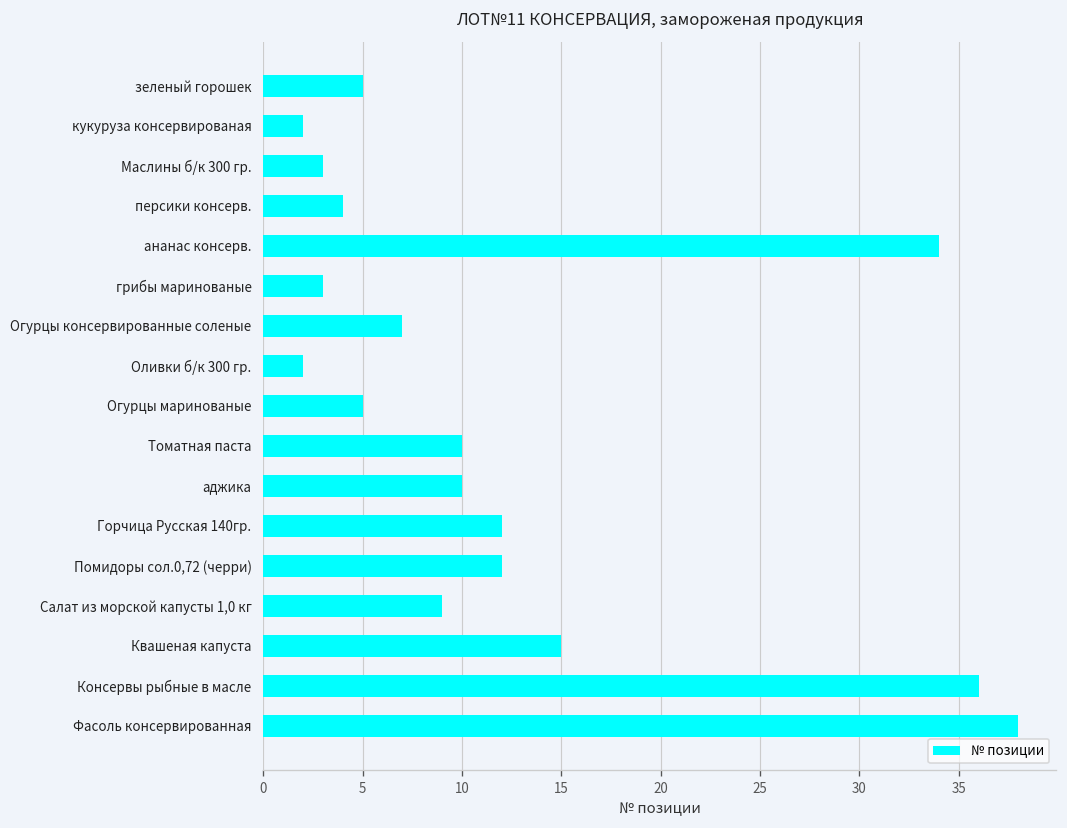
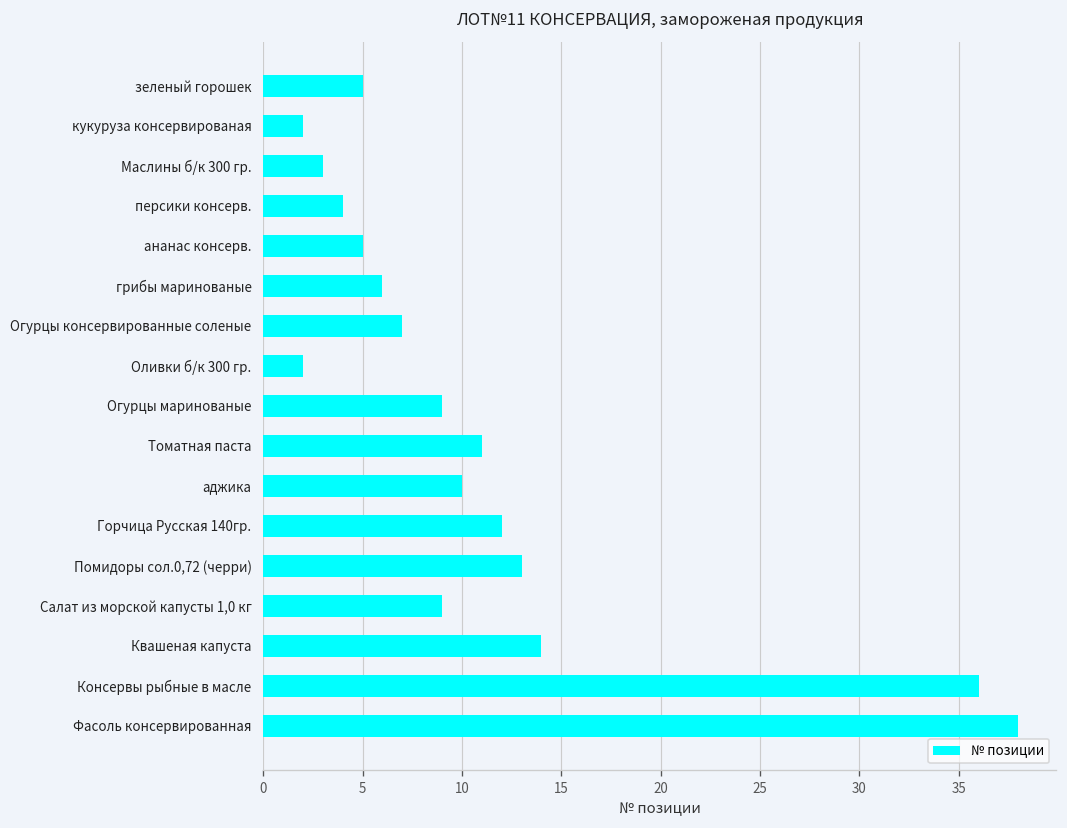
  {
    "зеленый горошек": 5,
    "кукуруза консервированая": 2,
    "Маслины б/к 300 гр.": 3,
    "персики консерв.": 4,
-   "ананас консерв.": 34,
-   "грибы маринованые": 3,
+   "ананас консерв.": 5,
+   "грибы маринованые": 6,
    "Огурцы консервированные соленые": 7,
    "Оливки б/к 300 гр.": 2,
-   "Огурцы маринованые": 5,
-   "Томатная паста": 10,
+   "Огурцы маринованые": 9,
+   "Томатная паста": 11,
    "аджика": 10,
    "Горчица Русская 140гр.": 12,
-   "Помидоры сол.0,72 (черри)": 12,
+   "Помидоры сол.0,72 (черри)": 13,
    "Салат из морской капусты 1,0 кг": 9,
-   "Квашеная капуста": 15,
+   "Квашеная капуста": 14,
    "Консервы рыбные в масле": 36,
    "Фасоль консервированная": 38
  }
